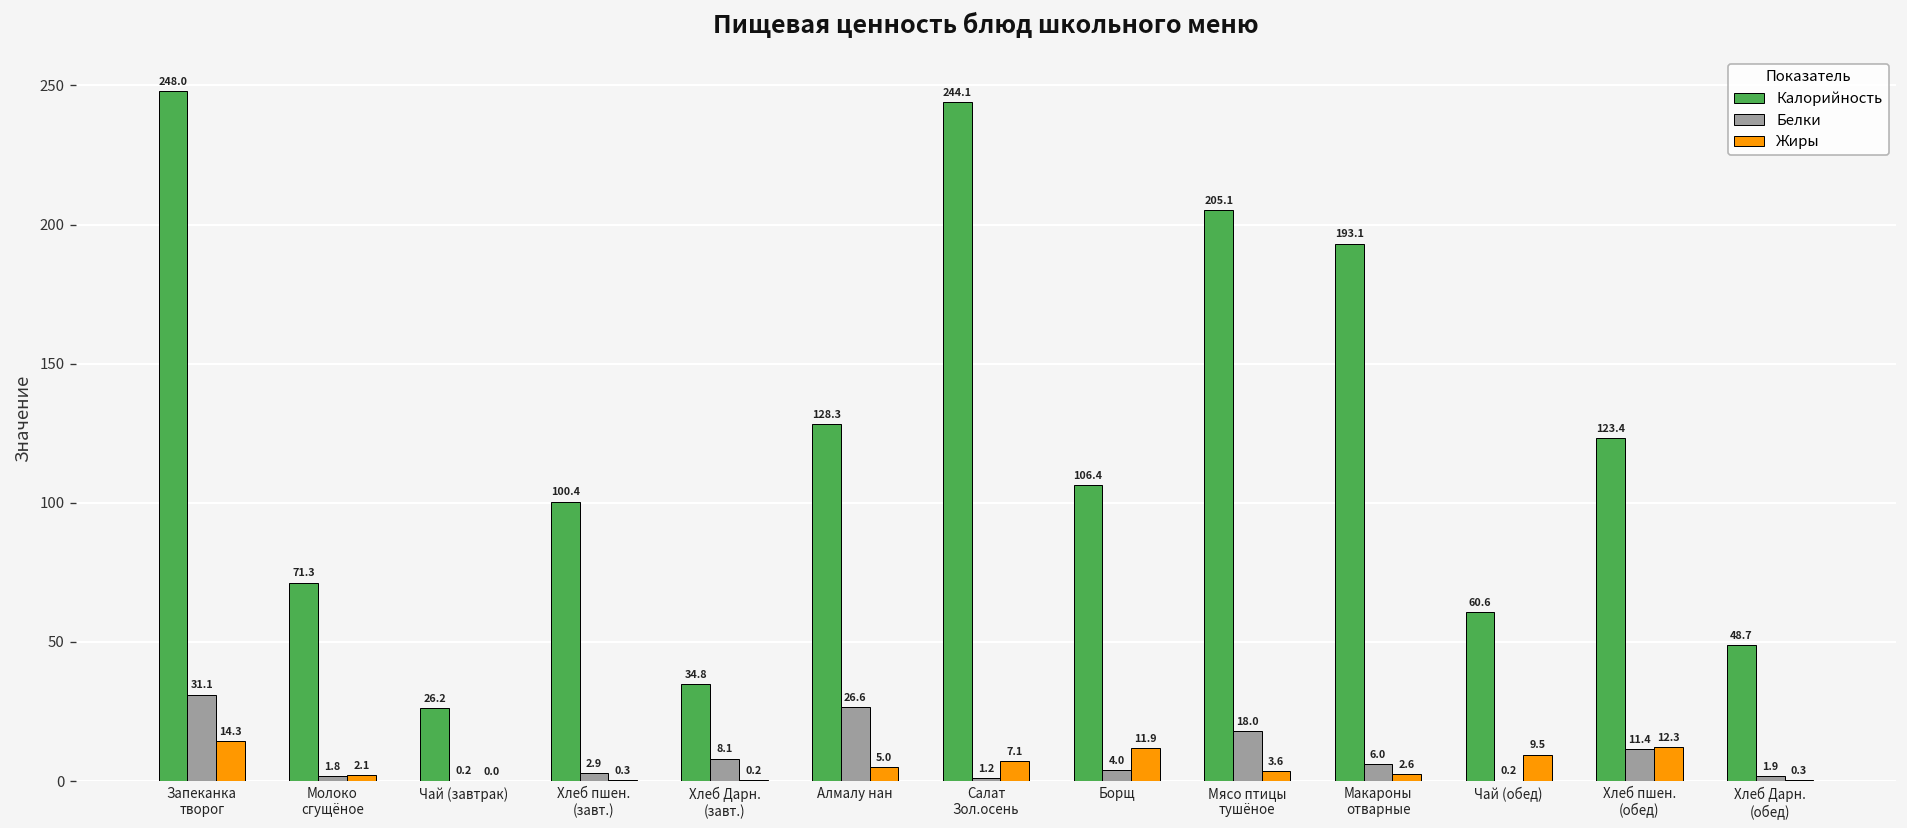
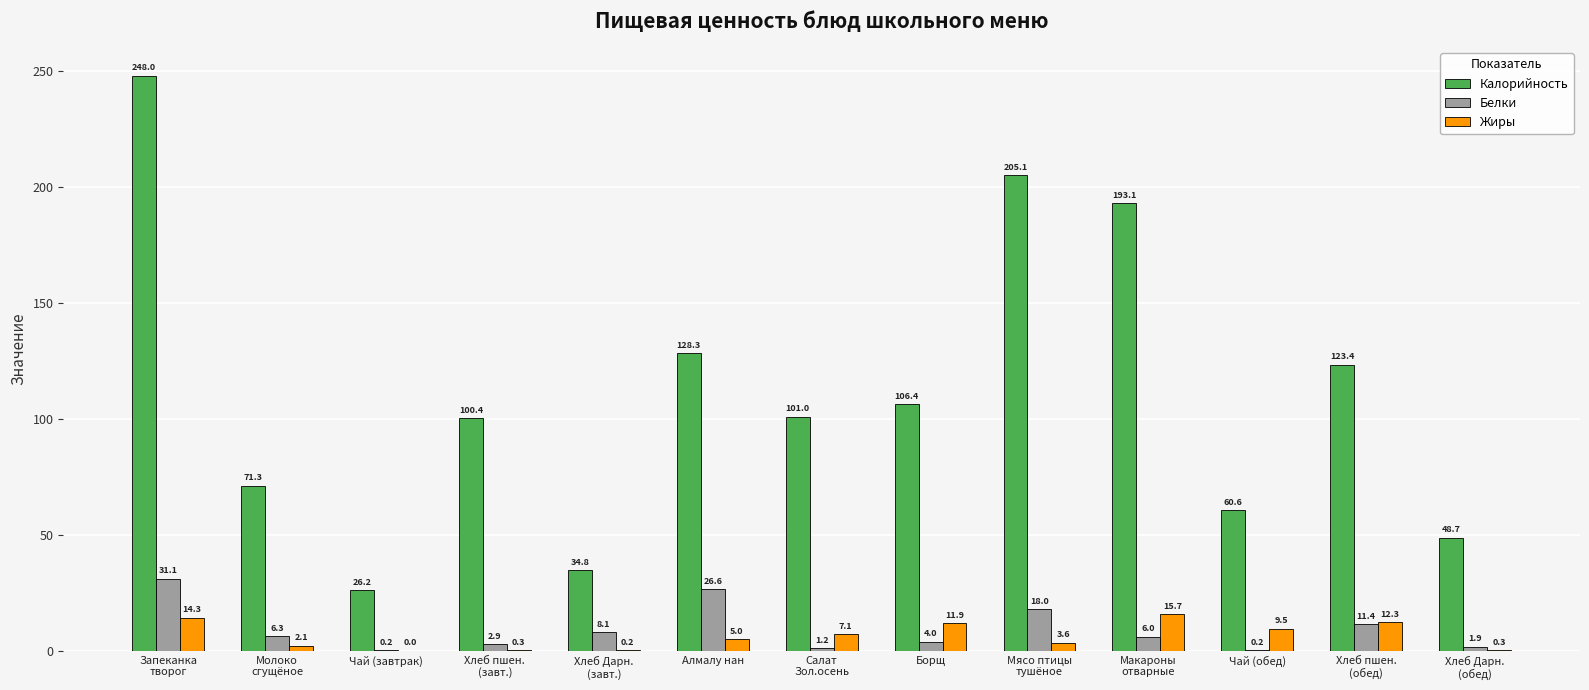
  {
    "Калорийность": {
      "Запеканка творог": 248.0,
      "Молоко сгущёное": 71.3,
      "Чай (завтрак)": 26.2,
      "Хлеб пшен. (завт.)": 100.4,
      "Хлеб Дарн. (завт.)": 34.8,
      "Алмалу нан": 128.3,
-     "Салат Зол.осень": 244.1,
+     "Салат Зол.осень": 101.0,
      "Борщ": 106.4,
      "Мясо птицы тушёное": 205.1,
      "Макароны отварные": 193.1,
      "Чай (обед)": 60.6,
      "Хлеб пшен. (обед)": 123.4,
      "Хлеб Дарн. (обед)": 48.7
    },
    "Белки": {
      "Запеканка творог": 31.1,
-     "Молоко сгущёное": 1.8,
+     "Молоко сгущёное": 6.3,
      "Чай (завтрак)": 0.2,
      "Хлеб пшен. (завт.)": 2.9,
      "Хлеб Дарн. (завт.)": 8.1,
      "Алмалу нан": 26.6,
      "Салат Зол.осень": 1.2,
      "Борщ": 4.0,
      "Мясо птицы тушёное": 18.0,
      "Макароны отварные": 6.0,
      "Чай (обед)": 0.2,
      "Хлеб пшен. (обед)": 11.4,
      "Хлеб Дарн. (обед)": 1.9
    },
    "Жиры": {
      "Запеканка творог": 14.3,
      "Молоко сгущёное": 2.1,
      "Чай (завтрак)": 0.0,
      "Хлеб пшен. (завт.)": 0.3,
      "Хлеб Дарн. (завт.)": 0.2,
      "Алмалу нан": 5.0,
      "Салат Зол.осень": 7.1,
      "Борщ": 11.9,
      "Мясо птицы тушёное": 3.6,
-     "Макароны отварные": 2.6,
+     "Макароны отварные": 15.7,
      "Чай (обед)": 9.5,
      "Хлеб пшен. (обед)": 12.3,
      "Хлеб Дарн. (обед)": 0.3
    }
  }
